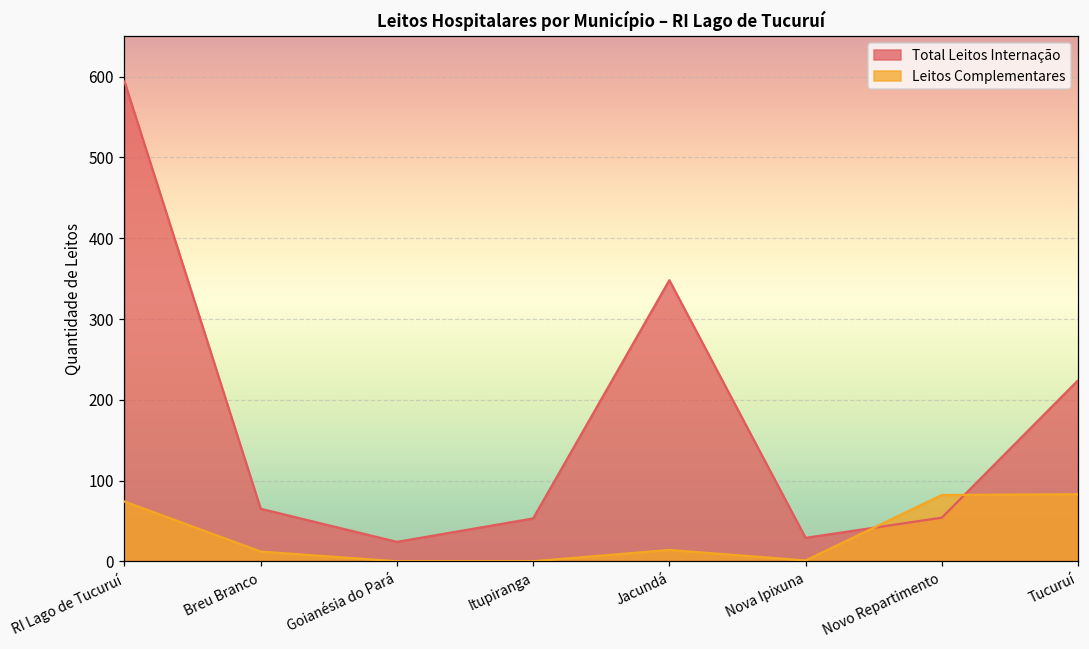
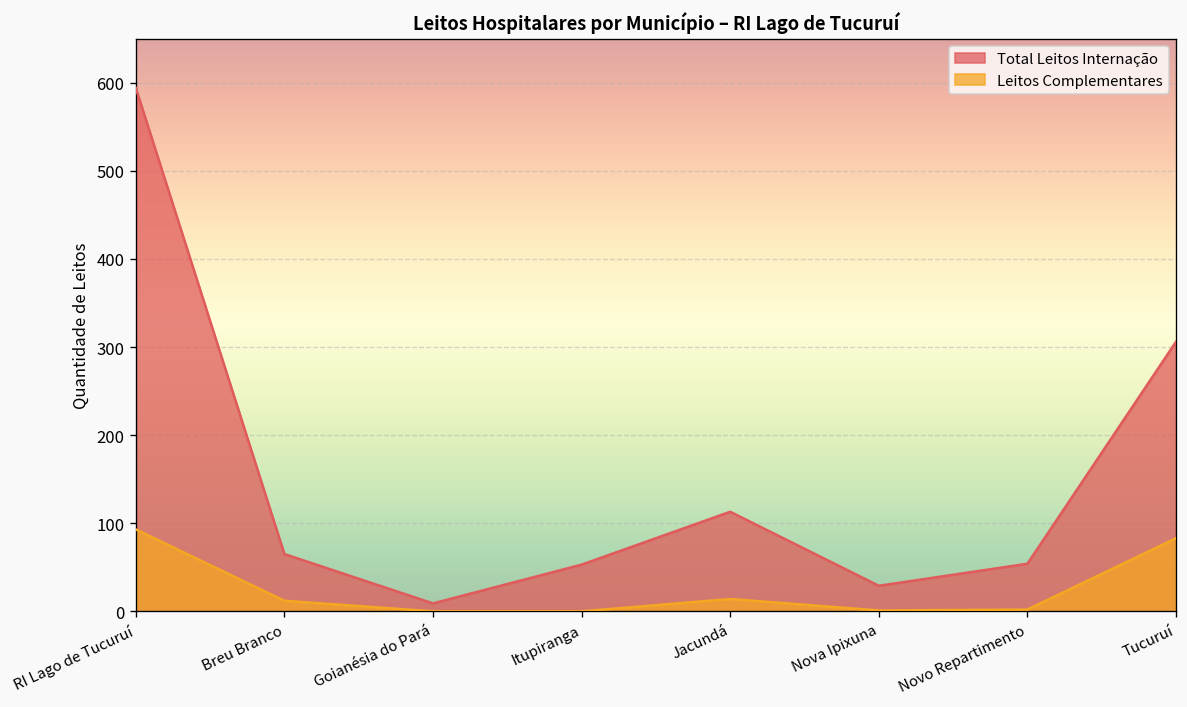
  {
    "Total Leitos Internação": {
      "RI Lago de Tucuruí": 590,
      "Breu Branco": 70,
-     "Goianésia do Pará": 20,
+     "Goianésia do Pará": 10,
      "Itupiranga": 50,
-     "Jacundá": 350,
+     "Jacundá": 110,
      "Nova Ipixuna": 30,
      "Novo Repartimento": 50,
-     "Tucuruí": 220
+     "Tucuruí": 310
    },
    "Leitos Complementares": {
-     "RI Lago de Tucuruí": 70,
+     "RI Lago de Tucuruí": 90,
      "Breu Branco": 10,
      "Goianésia do Pará": 0,
      "Itupiranga": 0,
      "Jacundá": 10,
      "Nova Ipixuna": 0,
-     "Novo Repartimento": 80,
+     "Novo Repartimento": 0,
      "Tucuruí": 80
    }
  }
